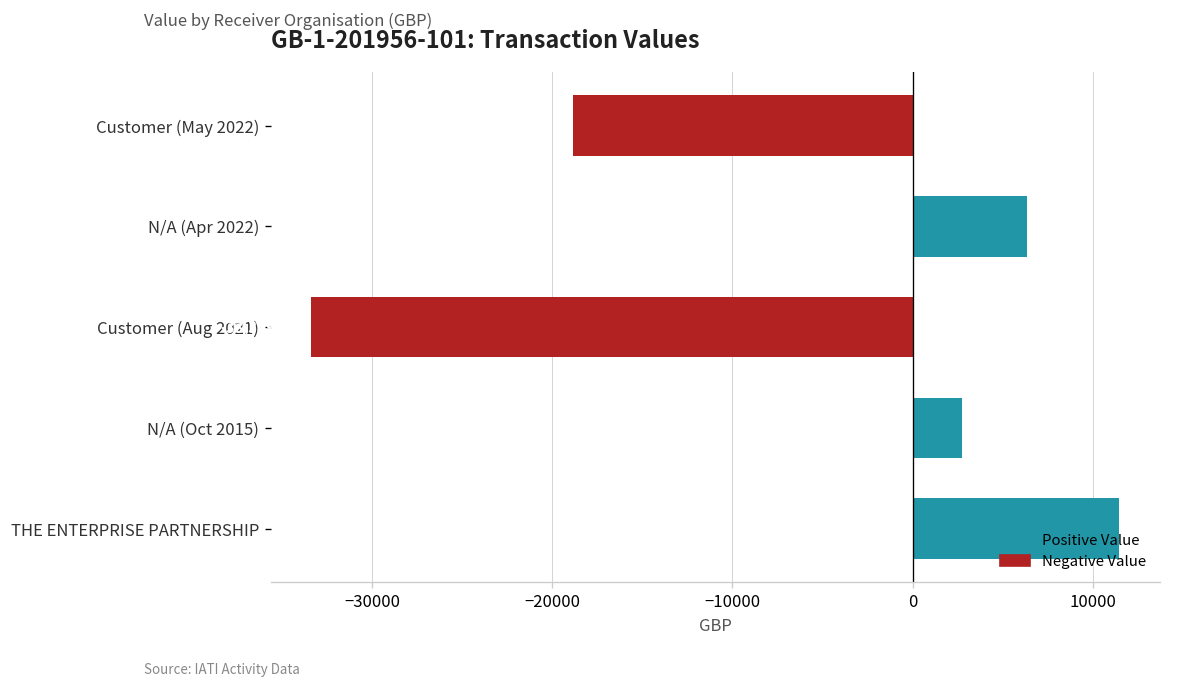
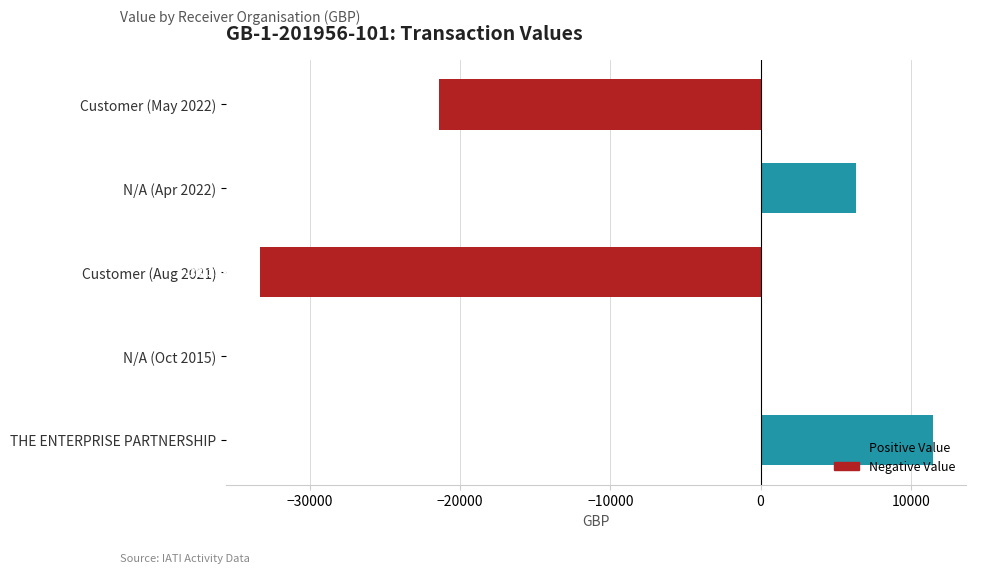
  {
-   "Customer (May 2022)": -18900,
+   "Customer (May 2022)": -21400,
    "N/A (Apr 2022)": 6400,
    "Customer (Aug 2021)": -33400,
-   "N/A (Oct 2015)": 2800,
+   "N/A (Oct 2015)": 100,
    "THE ENTERPRISE PARTNERSHIP": 11500
  }
